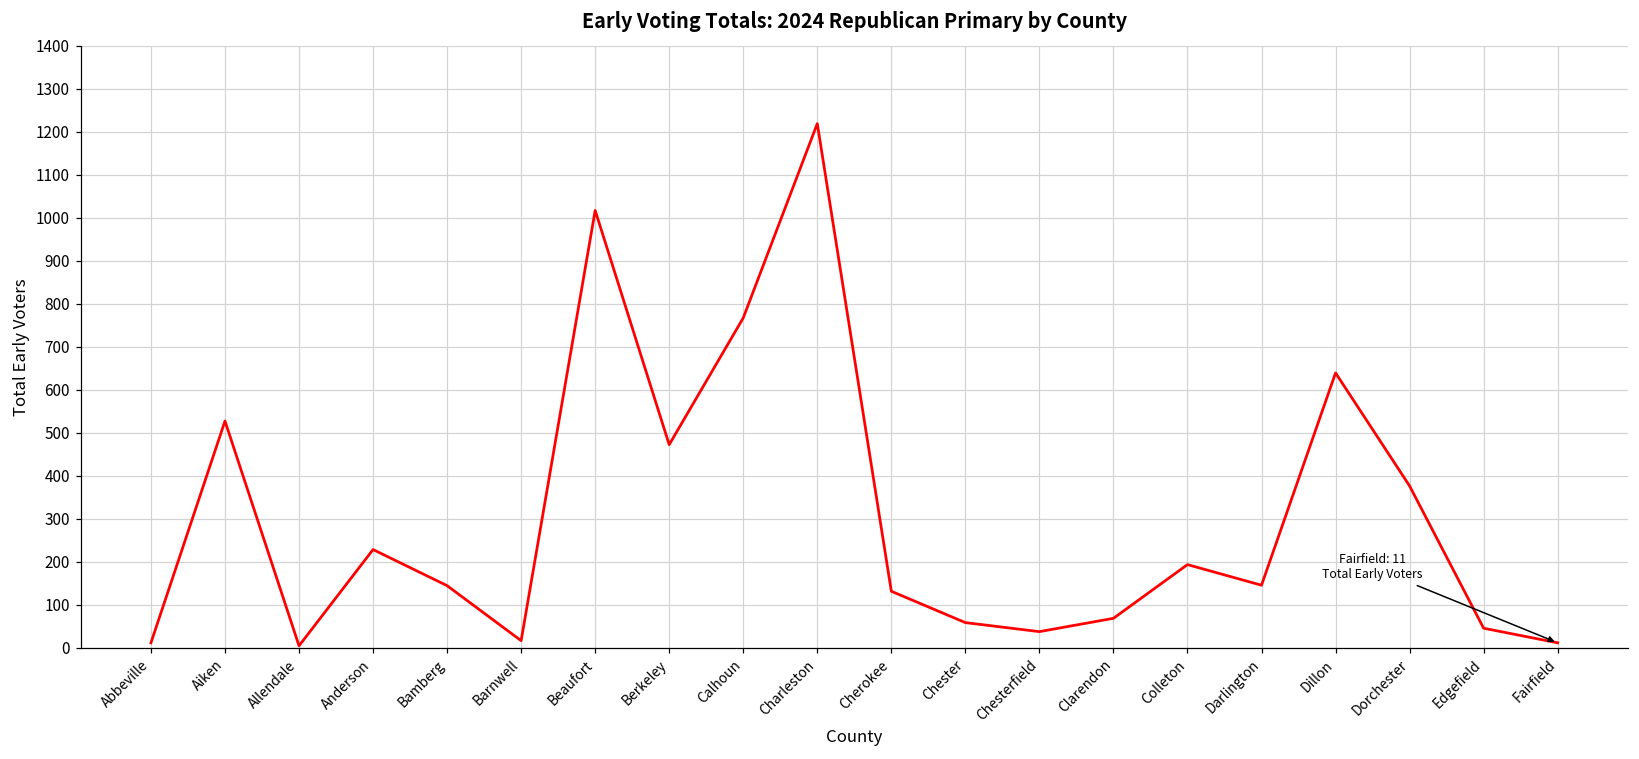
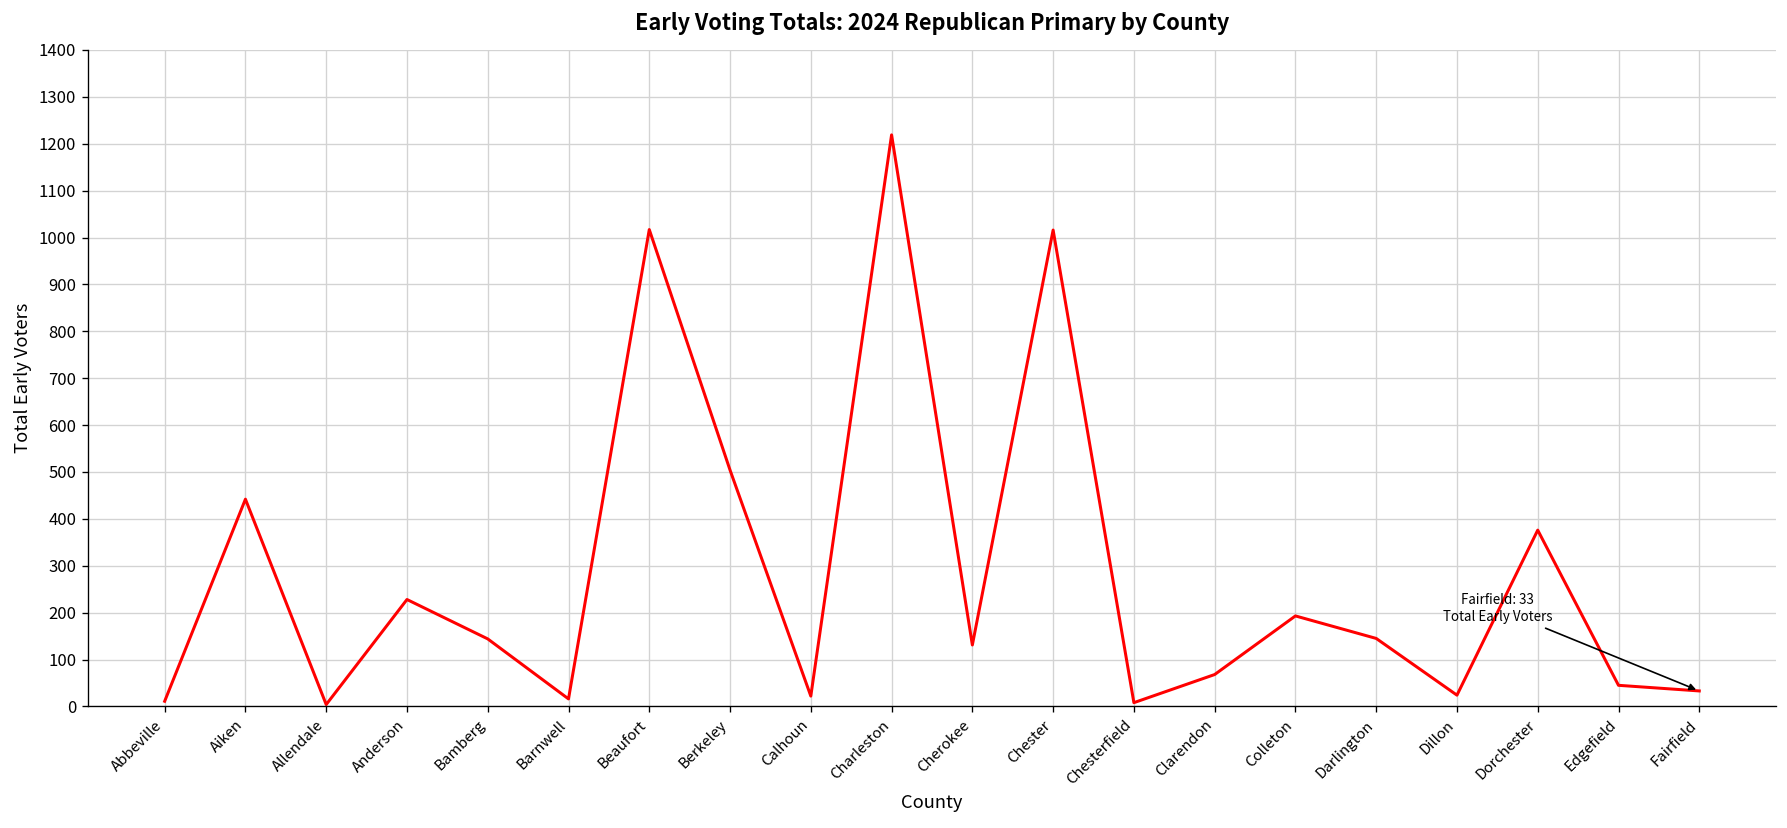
  {
-   "Aiken": 530,
-   "Berkeley": 470,
-   "Calhoun": 770,
-   "Chester": 60,
-   "Chesterfield": 40,
-   "Dillon": 640,
-   "Fairfield": 11
+   "Aiken": 440,
+   "Berkeley": 500,
+   "Calhoun": 20,
+   "Chester": 1020,
+   "Chesterfield": 10,
+   "Dillon": 20,
+   "Fairfield": 33
  }
